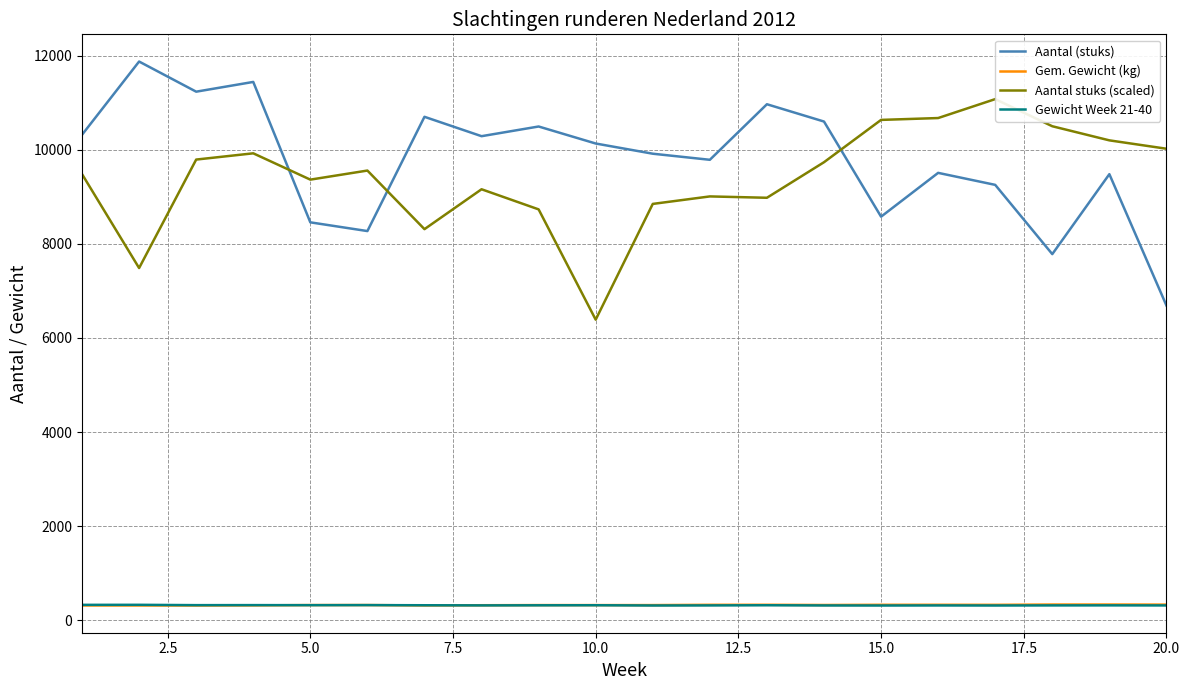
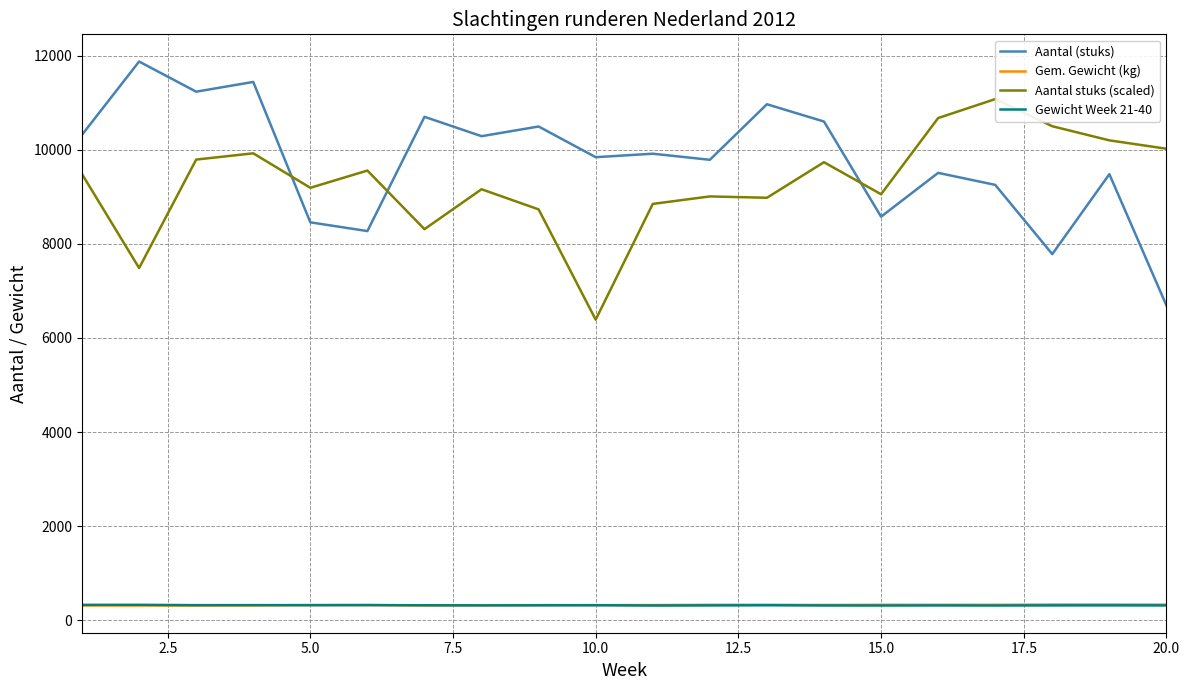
  {
    "Aantal (stuks)": {
      "5.0": 8500,
-     "10.0": 10100,
+     "10.0": 9800,
      "15.0": 8600,
      "20.0": 6700
    },
    "Aantal stuks (scaled)": {
-     "5.0": 9400,
+     "5.0": 9200,
      "10.0": 6400,
-     "15.0": 10600,
+     "15.0": 9100,
      "20.0": 10000
    }
  }
